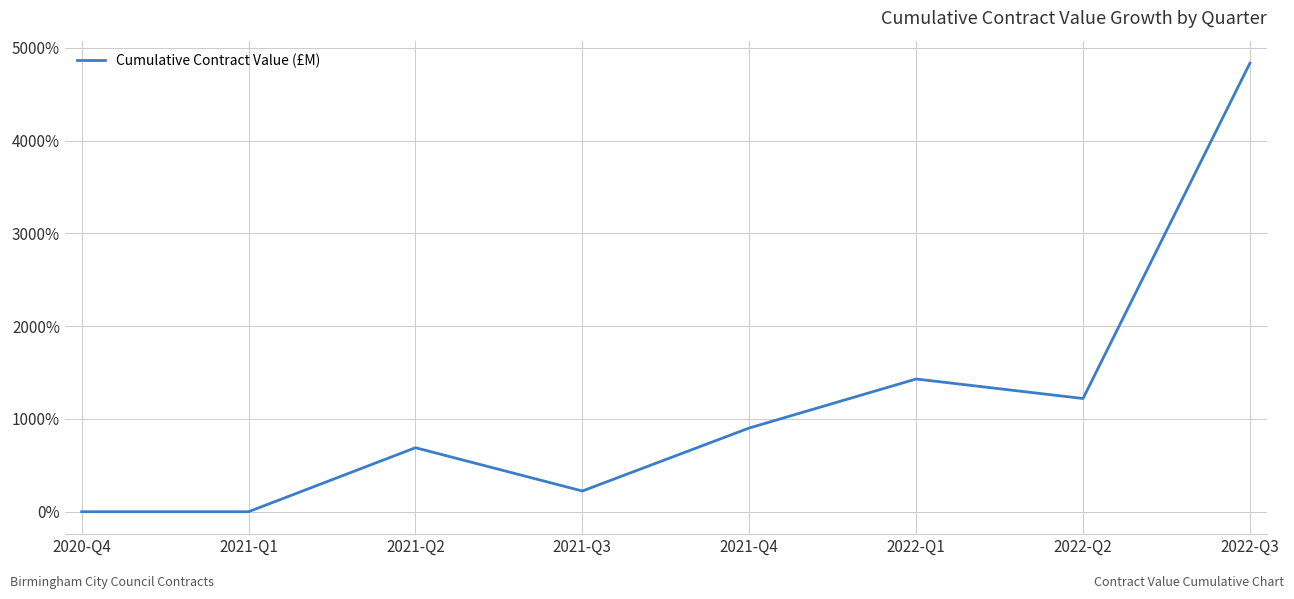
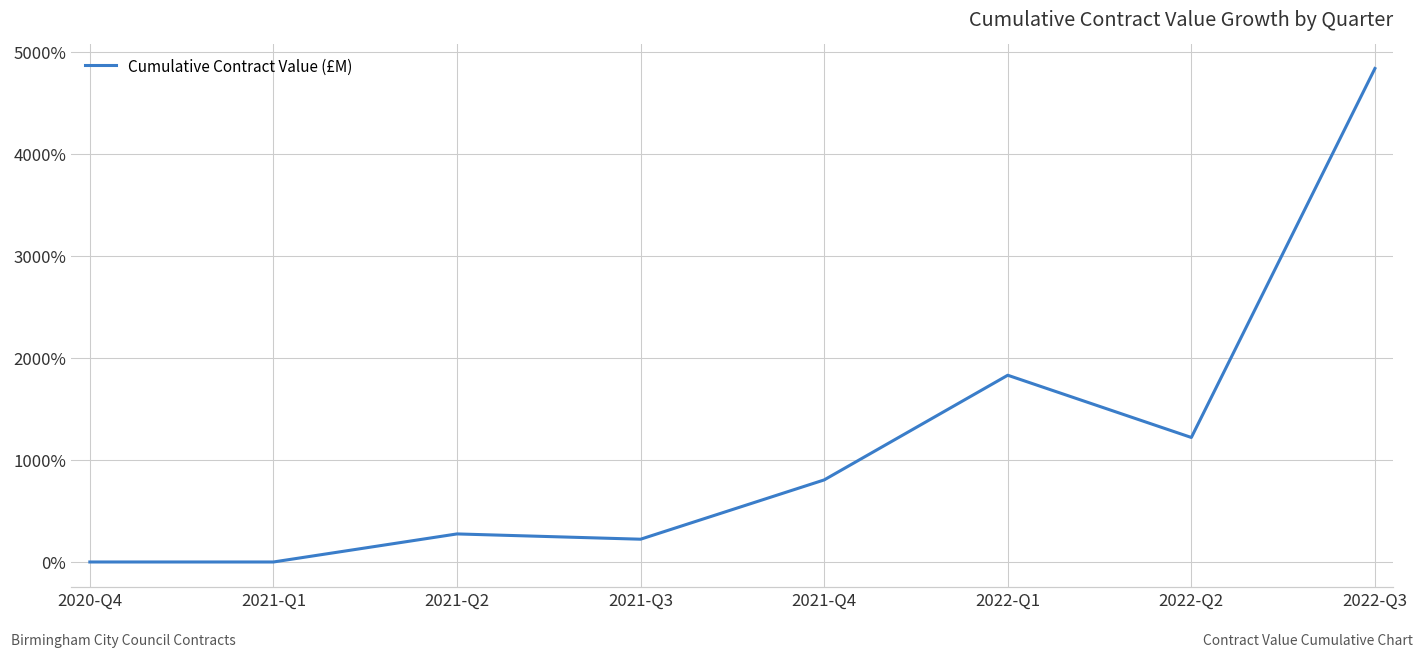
  {
    "2020-Q4": "0%",
    "2021-Q1": "0%",
-   "2021-Q2": "700%",
+   "2021-Q2": "300%",
    "2021-Q3": "200%",
-   "2021-Q4": "900%",
-   "2022-Q1": "1400%",
+   "2021-Q4": "800%",
+   "2022-Q1": "1800%",
    "2022-Q2": "1200%",
    "2022-Q3": "4800%"
  }
